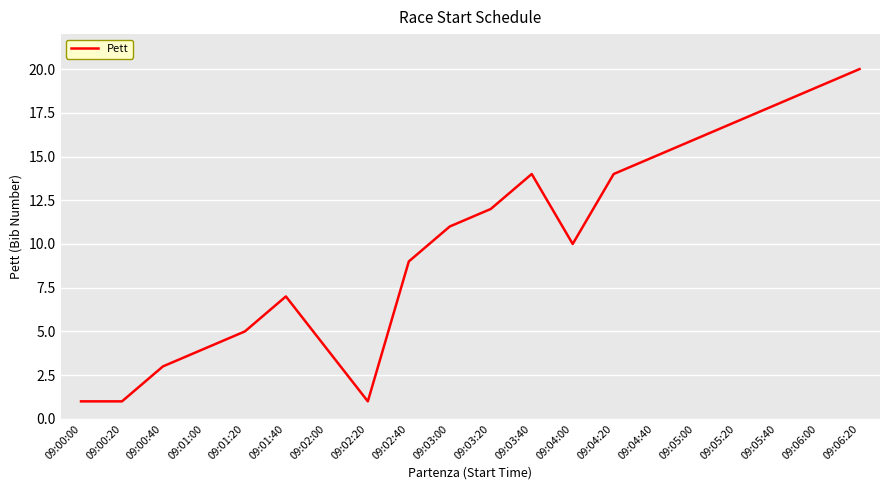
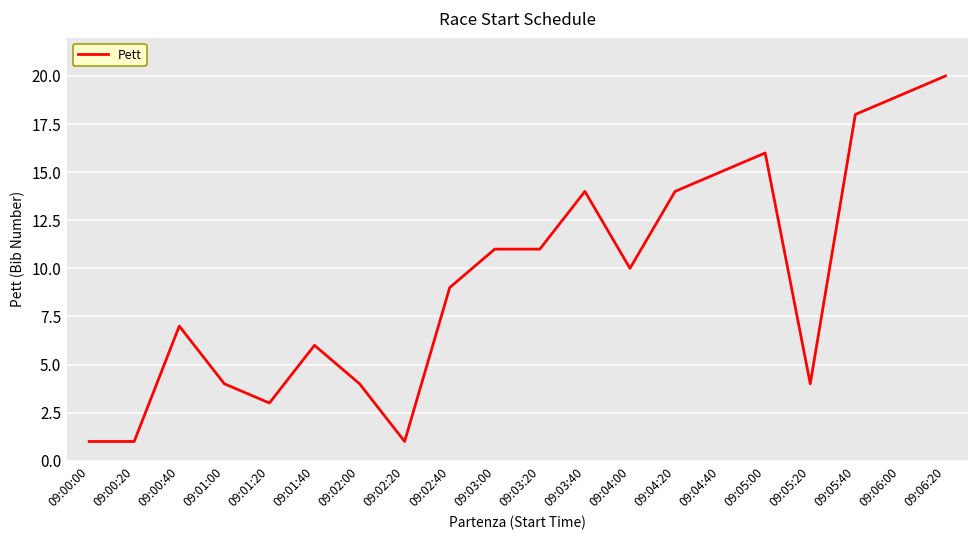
  {
    "09:00:00": 1,
    "09:00:20": 1,
-   "09:00:40": 3,
+   "09:00:40": 7,
    "09:01:00": 4,
-   "09:01:20": 5,
-   "09:01:40": 7,
+   "09:01:20": 3,
+   "09:01:40": 6,
    "09:02:00": 4,
    "09:02:20": 1,
    "09:02:40": 9,
    "09:03:00": 11,
-   "09:03:20": 12,
+   "09:03:20": 11,
    "09:03:40": 14,
    "09:04:00": 10,
    "09:04:20": 14,
    "09:04:40": 15,
    "09:05:00": 16,
-   "09:05:20": 17,
+   "09:05:20": 4,
    "09:05:40": 18,
    "09:06:00": 19,
    "09:06:20": 20
  }
